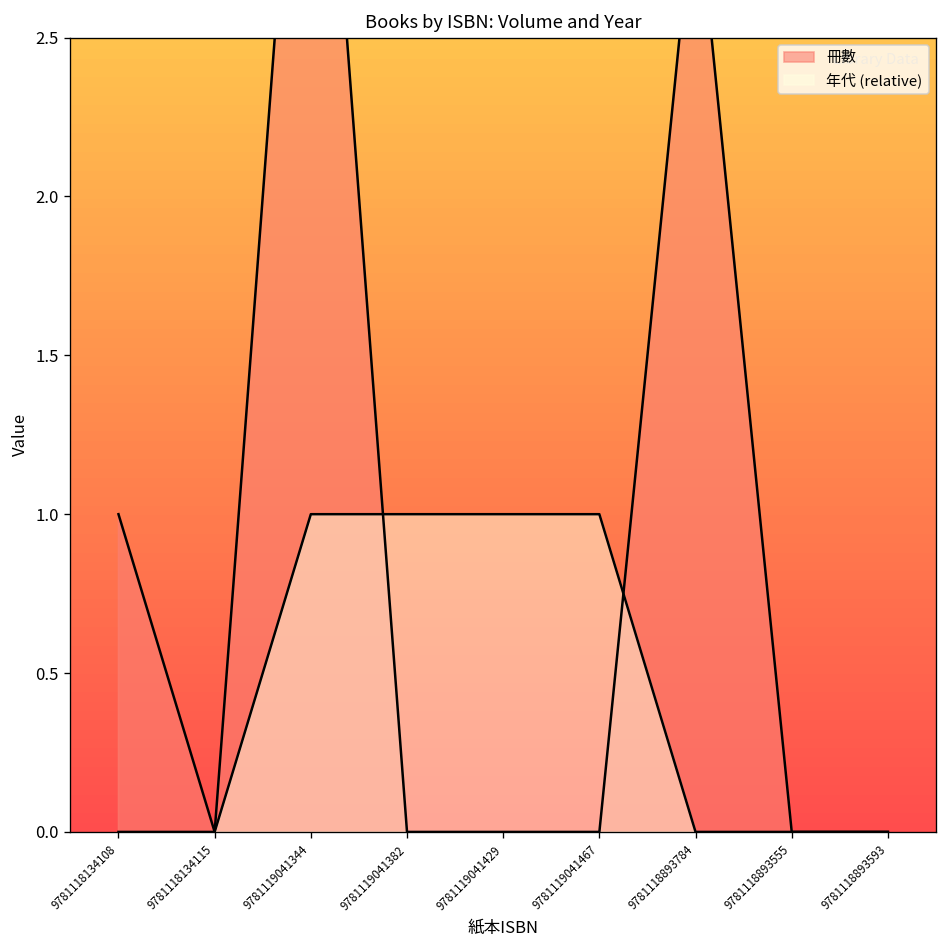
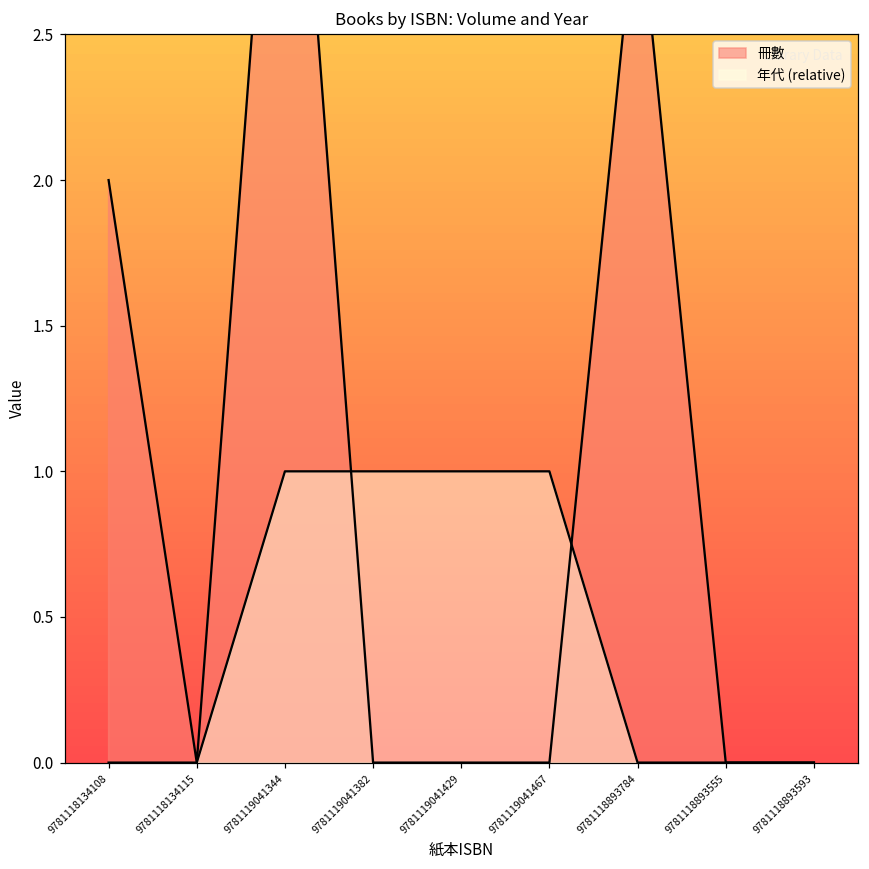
  {
    "冊數": {
-     "9781118134108": 1,
+     "9781118134108": 2,
      "9781119041382": 0,
      "9781119041429": 0,
      "9781119041467": 0
    },
    "年代 (relative)": {
      "9781118134108": 0,
      "9781119041344": 1,
      "9781119041382": 1,
      "9781119041429": 1,
      "9781119041467": 1,
      "9781118893784": 0
    }
  }
